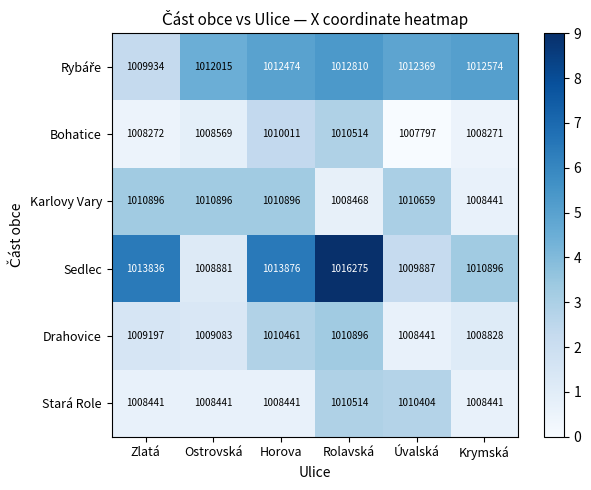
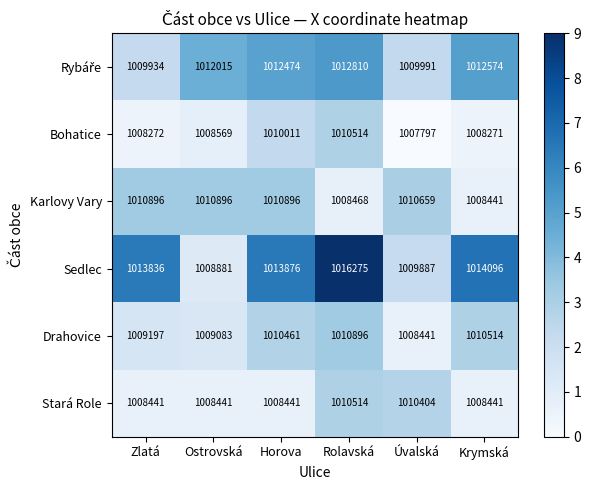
  {
    "Rybáře": {
      "Zlatá": 1009934,
      "Ostrovská": 1012015,
      "Horova": 1012474,
      "Rolavská": 1012810,
-     "Úvalská": 1012369,
+     "Úvalská": 1009991,
      "Krymská": 1012574
    },
    "Bohatice": {
      "Zlatá": 1008272,
      "Ostrovská": 1008569,
      "Horova": 1010011,
      "Rolavská": 1010514,
      "Úvalská": 1007797,
      "Krymská": 1008271
    },
    "Karlovy Vary": {
      "Zlatá": 1010896,
      "Ostrovská": 1010896,
      "Horova": 1010896,
      "Rolavská": 1008468,
      "Úvalská": 1010659,
      "Krymská": 1008441
    },
    "Sedlec": {
      "Zlatá": 1013836,
      "Ostrovská": 1008881,
      "Horova": 1013876,
      "Rolavská": 1016275,
      "Úvalská": 1009887,
-     "Krymská": 1010896
+     "Krymská": 1014096
    },
    "Drahovice": {
      "Zlatá": 1009197,
      "Ostrovská": 1009083,
      "Horova": 1010461,
      "Rolavská": 1010896,
      "Úvalská": 1008441,
-     "Krymská": 1008828
+     "Krymská": 1010514
    },
    "Stará Role": {
      "Zlatá": 1008441,
      "Ostrovská": 1008441,
      "Horova": 1008441,
      "Rolavská": 1010514,
      "Úvalská": 1010404,
      "Krymská": 1008441
    }
  }
